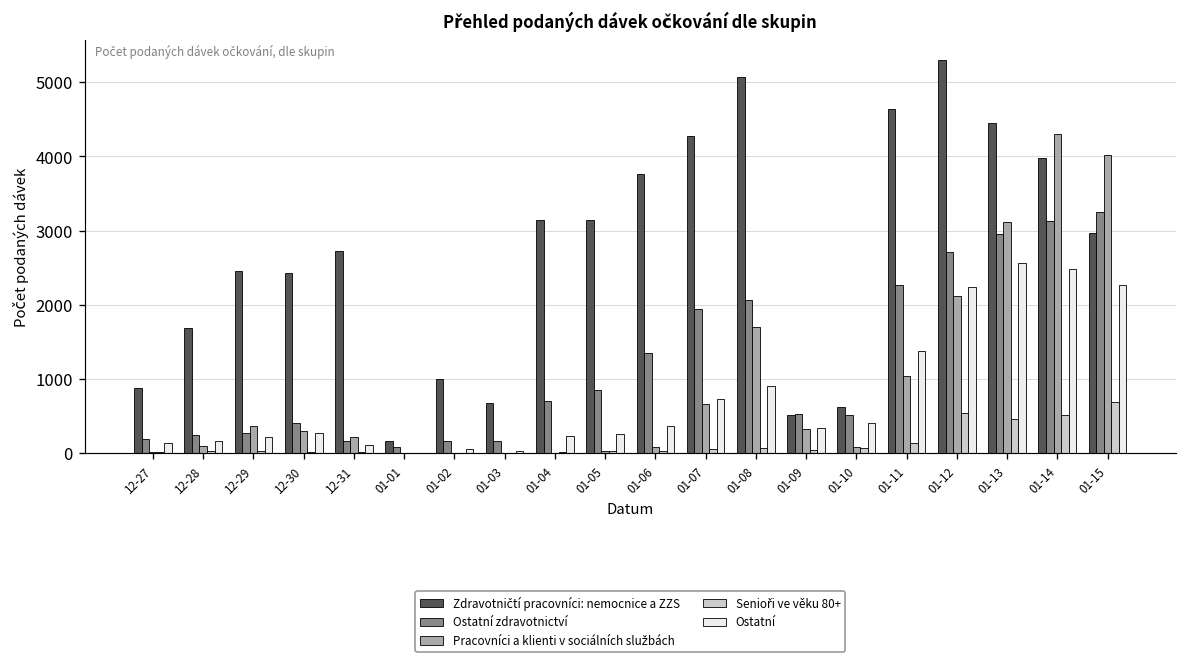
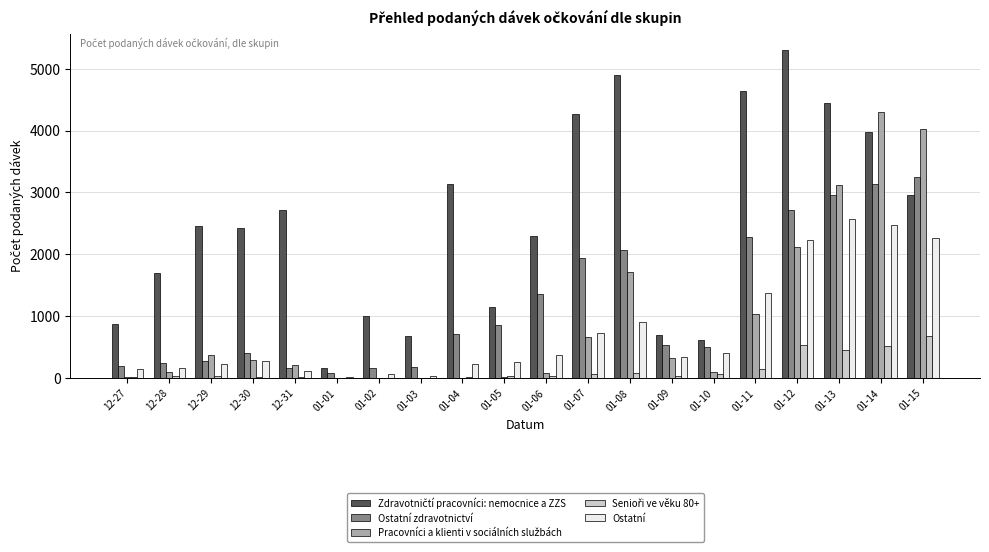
  {
    "Zdravotničtí pracovníci: nemocnice a ZZS": {
      "12-27": 900,
      "12-28": 1700,
      "12-29": 2500,
      "12-30": 2400,
      "12-31": 2700,
      "01-01": 200,
      "01-02": 1000,
      "01-03": 700,
      "01-04": 3100,
-     "01-05": 3100,
-     "01-06": 3800,
+     "01-05": 1100,
+     "01-06": 2300,
      "01-07": 4300,
-     "01-08": 5100,
-     "01-09": 500,
+     "01-08": 4900,
+     "01-09": 700,
      "01-10": 600,
      "01-11": 4600,
      "01-12": 5300,
      "01-13": 4500,
      "01-14": 4000,
      "01-15": 3000
    }
  }
